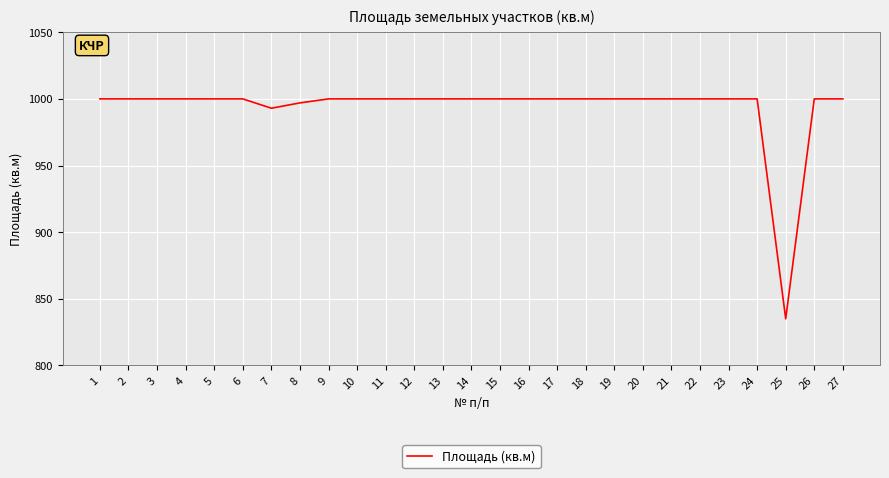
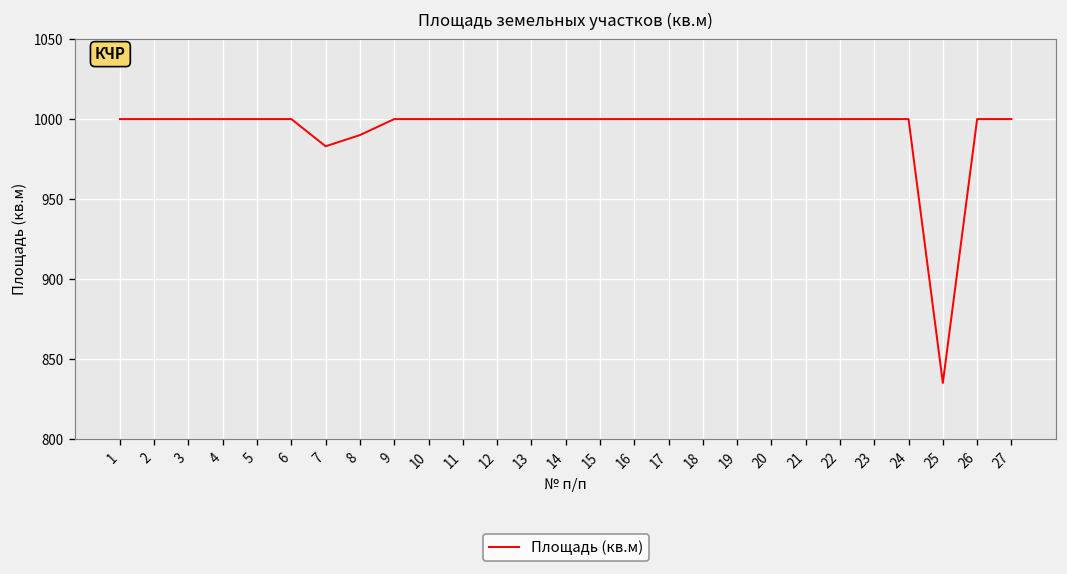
  {
    "1": 1000,
    "2": 1000,
    "3": 1000,
    "4": 1000,
    "5": 1000,
    "6": 1000,
-   "7": 993,
-   "8": 997,
+   "7": 983,
+   "8": 990,
    "9": 1000,
    "10": 1000,
    "11": 1000,
    "12": 1000,
    "13": 1000,
    "14": 1000,
    "15": 1000,
    "16": 1000,
    "17": 1000,
    "18": 1000,
    "19": 1000,
    "20": 1000,
    "21": 1000,
    "22": 1000,
    "23": 1000,
    "24": 1000,
    "25": 835,
    "26": 1000,
    "27": 1000
  }
